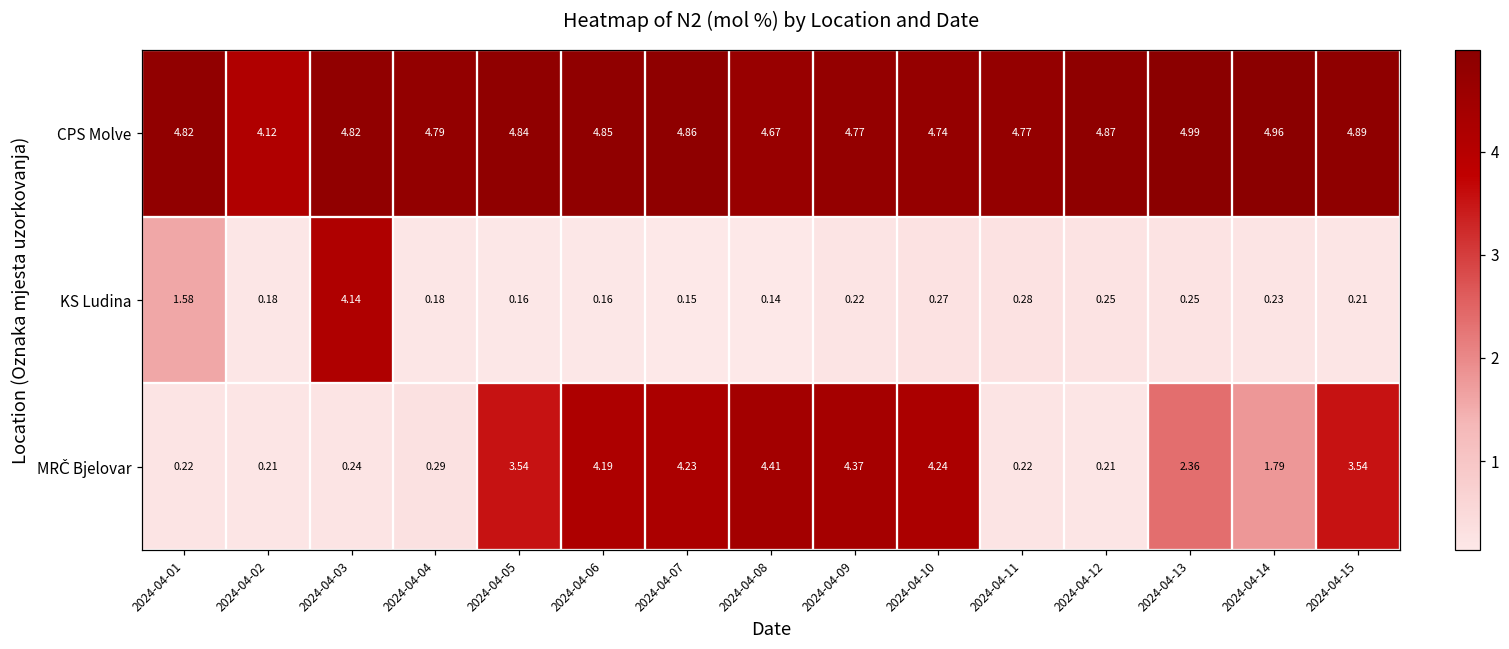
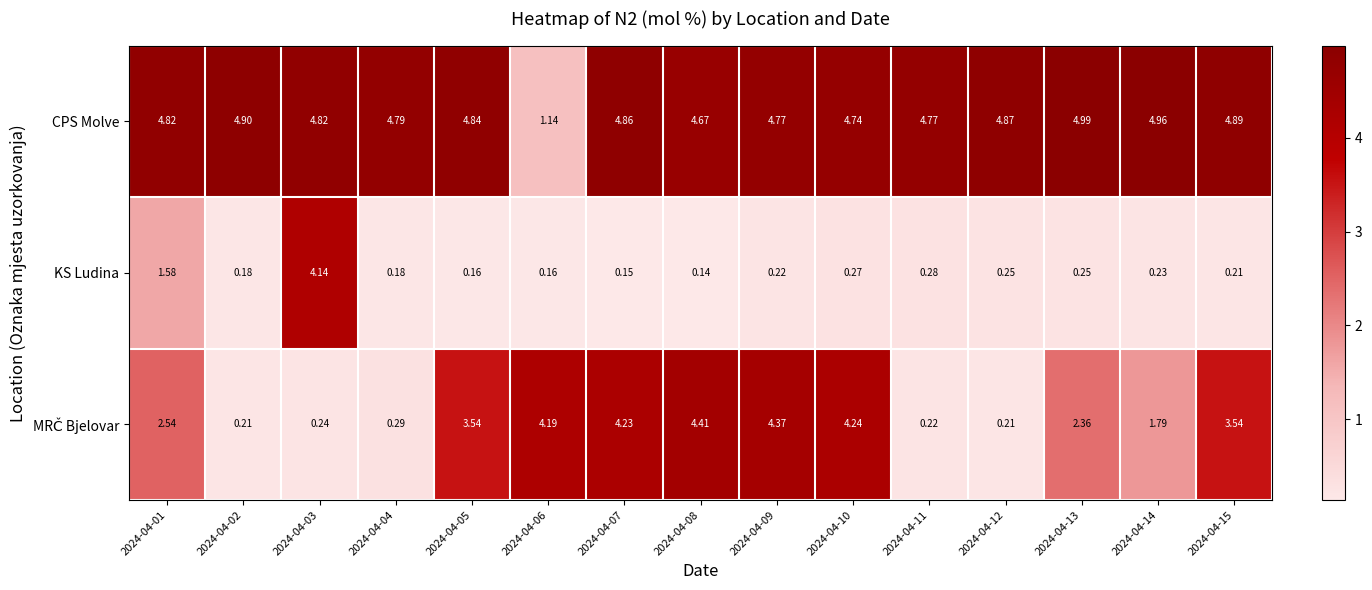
  {
    "CPS Molve": {
      "2024-04-01": 4.82,
-     "2024-04-02": 4.12,
+     "2024-04-02": 4.90,
      "2024-04-03": 4.82,
      "2024-04-04": 4.79,
      "2024-04-05": 4.84,
-     "2024-04-06": 4.85,
+     "2024-04-06": 1.14,
      "2024-04-07": 4.86,
      "2024-04-08": 4.67,
      "2024-04-09": 4.77,
      "2024-04-10": 4.74,
      "2024-04-11": 4.77,
      "2024-04-12": 4.87,
      "2024-04-13": 4.99,
      "2024-04-14": 4.96,
      "2024-04-15": 4.89
    },
    "KS Ludina": {
      "2024-04-01": 1.58,
      "2024-04-02": 0.18,
      "2024-04-03": 4.14,
      "2024-04-04": 0.18,
      "2024-04-05": 0.16,
      "2024-04-06": 0.16,
      "2024-04-07": 0.15,
      "2024-04-08": 0.14,
      "2024-04-09": 0.22,
      "2024-04-10": 0.27,
      "2024-04-11": 0.28,
      "2024-04-12": 0.25,
      "2024-04-13": 0.25,
      "2024-04-14": 0.23,
      "2024-04-15": 0.21
    },
    "MRČ Bjelovar": {
-     "2024-04-01": 0.22,
+     "2024-04-01": 2.54,
      "2024-04-02": 0.21,
      "2024-04-03": 0.24,
      "2024-04-04": 0.29,
      "2024-04-05": 3.54,
      "2024-04-06": 4.19,
      "2024-04-07": 4.23,
      "2024-04-08": 4.41,
      "2024-04-09": 4.37,
      "2024-04-10": 4.24,
      "2024-04-11": 0.22,
      "2024-04-12": 0.21,
      "2024-04-13": 2.36,
      "2024-04-14": 1.79,
      "2024-04-15": 3.54
    }
  }
